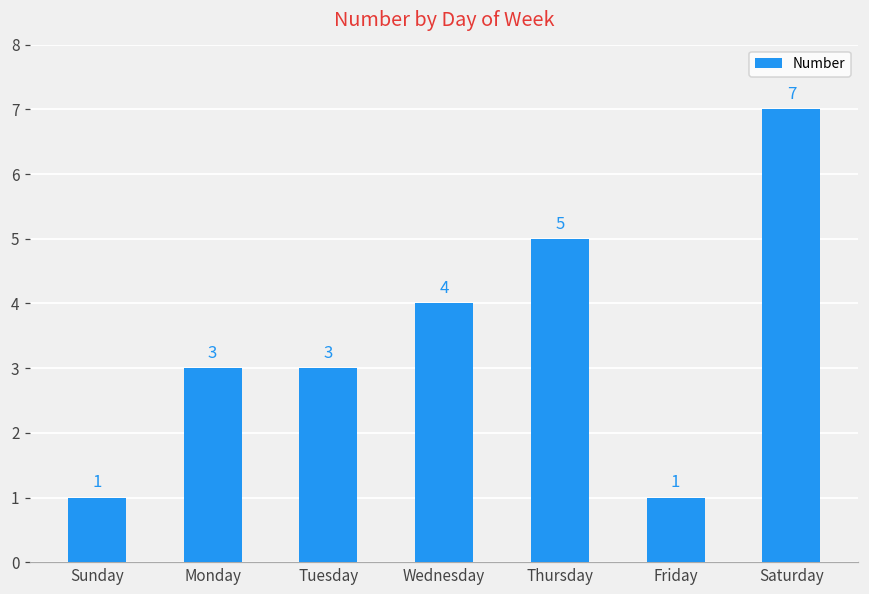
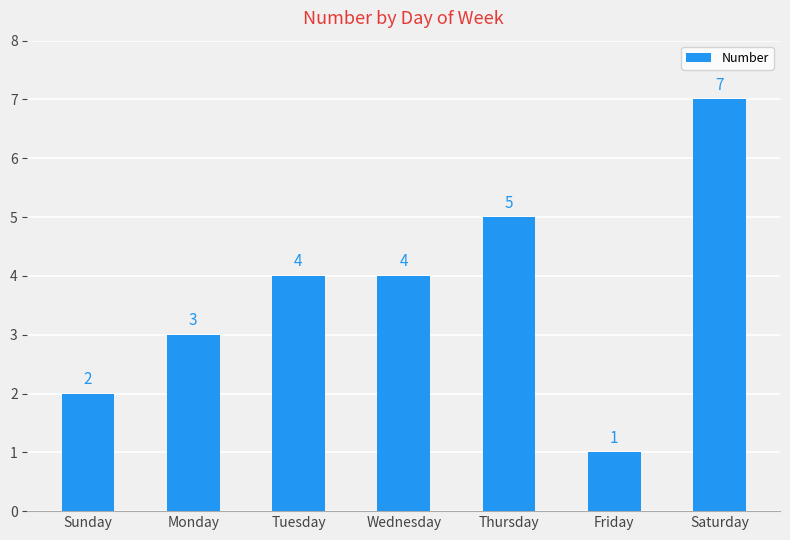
  {
-   "Sunday": 1,
+   "Sunday": 2,
    "Monday": 3,
-   "Tuesday": 3,
+   "Tuesday": 4,
    "Wednesday": 4,
    "Thursday": 5,
    "Friday": 1,
    "Saturday": 7
  }
